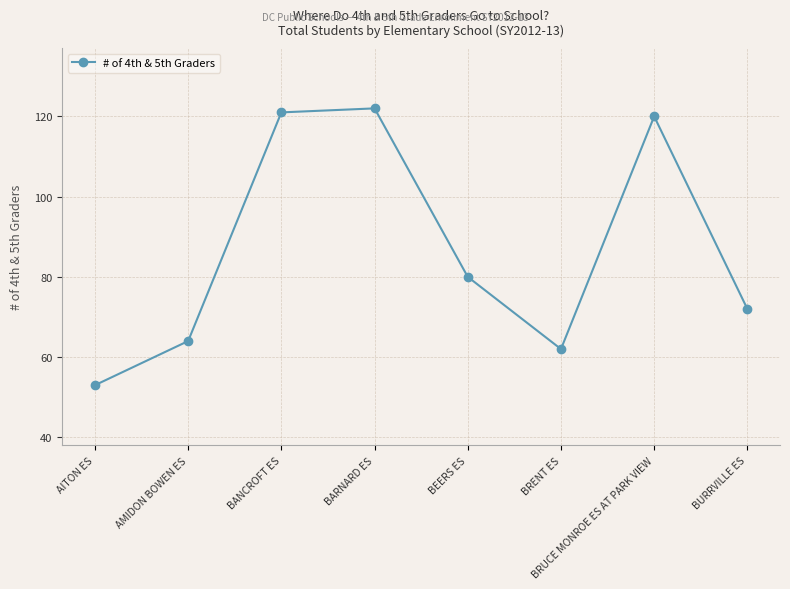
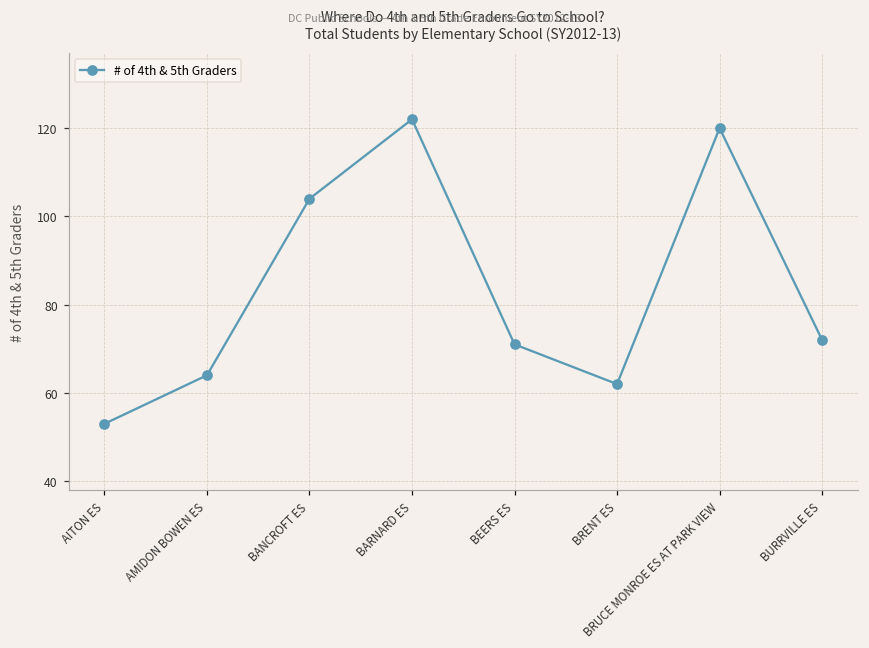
  {
    "AITON ES": 53,
    "AMIDON BOWEN ES": 64,
-   "BANCROFT ES": 121,
+   "BANCROFT ES": 104,
    "BARNARD ES": 122,
-   "BEERS ES": 80,
+   "BEERS ES": 71,
    "BRENT ES": 62,
    "BRUCE MONROE ES AT PARK VIEW": 120,
    "BURRVILLE ES": 72
  }
